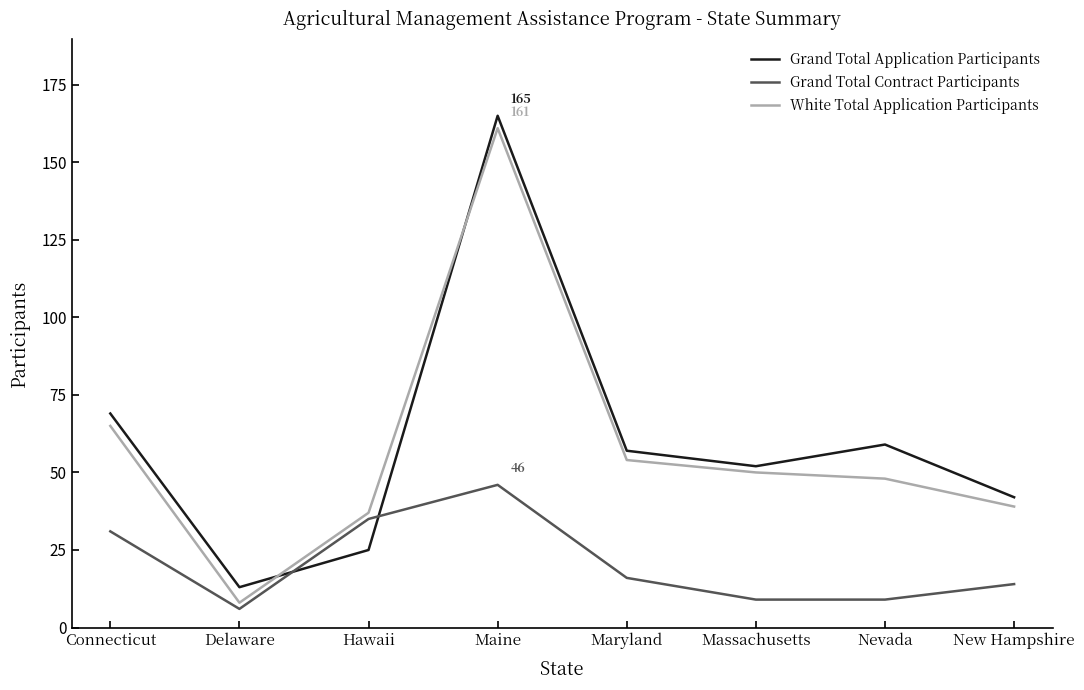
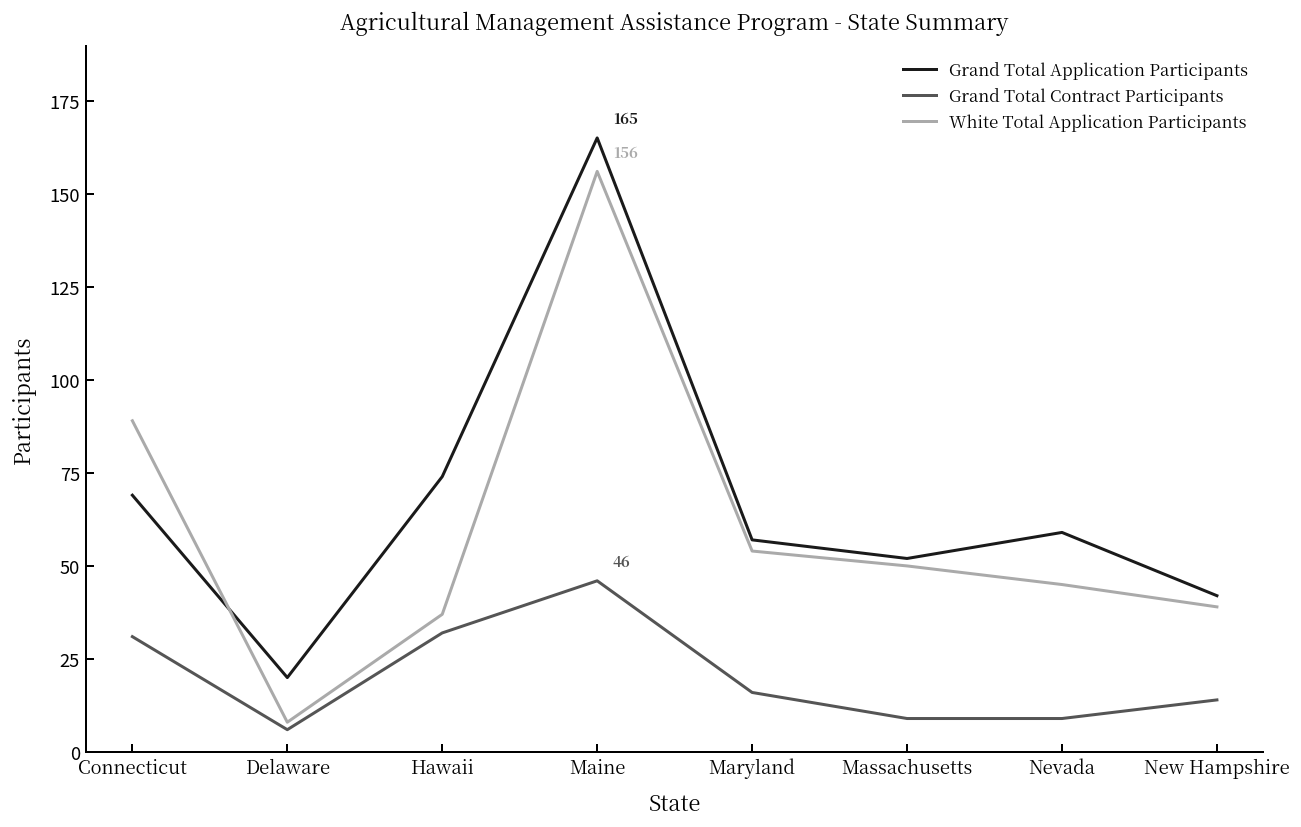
  {
    "Grand Total Application Participants": {
      "Connecticut": 69,
-     "Delaware": 13,
-     "Hawaii": 25,
+     "Delaware": 20,
+     "Hawaii": 74,
      "Maryland": 57,
      "Massachusetts": 52,
      "Nevada": 59,
      "New Hampshire": 42
    },
    "Grand Total Contract Participants": {
      "Connecticut": 31,
      "Delaware": 6,
-     "Hawaii": 35,
+     "Hawaii": 32,
      "Maryland": 16,
      "Massachusetts": 9,
      "Nevada": 9,
      "New Hampshire": 14
    },
    "White Total Application Participants": {
-     "Connecticut": 65,
-     "Maine": 161,
-     "Nevada": 48
+     "Connecticut": 89,
+     "Maine": 156,
+     "Nevada": 45
    }
  }
